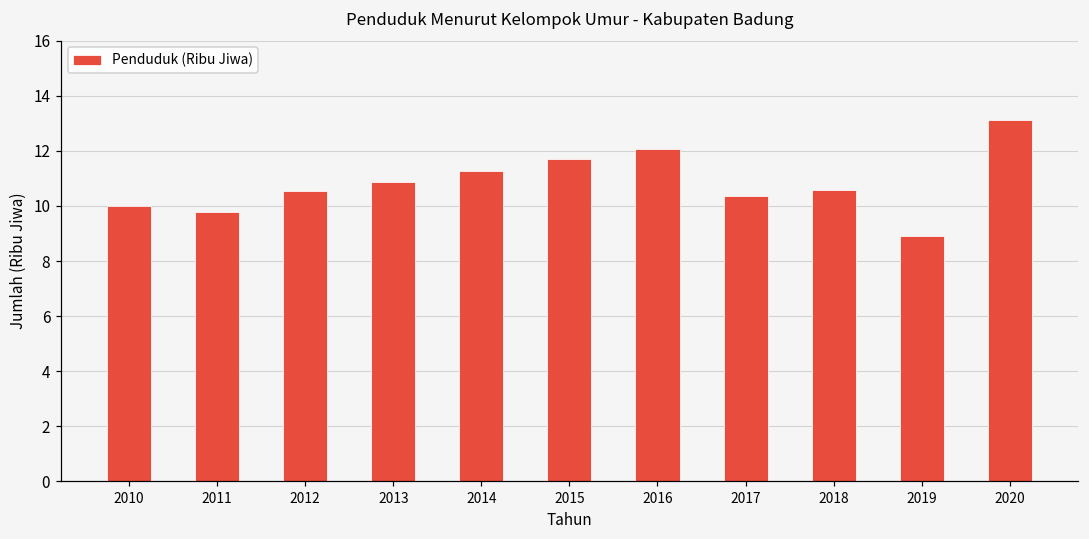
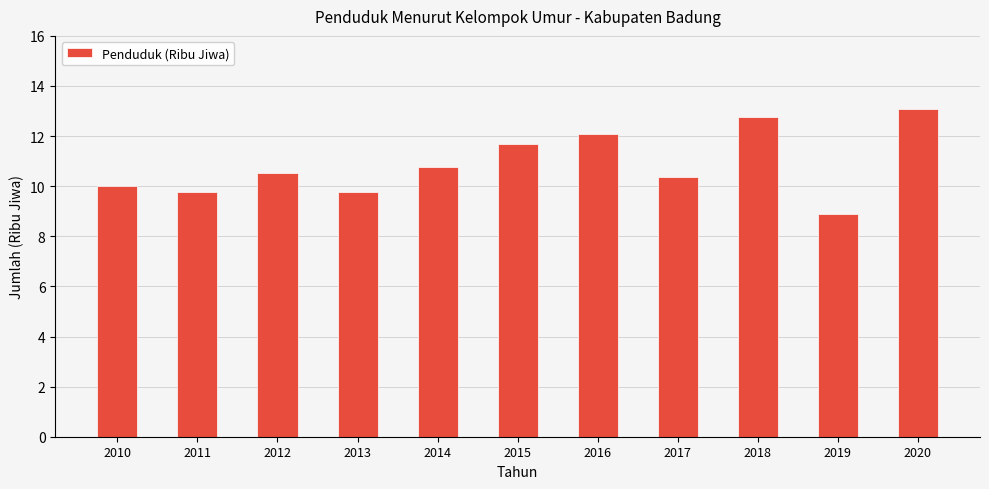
  {
    "2010": 10.0,
    "2011": 9.8,
    "2012": 10.5,
-   "2013": 10.9,
-   "2014": 11.3,
+   "2013": 9.8,
+   "2014": 10.8,
    "2015": 11.7,
    "2016": 12.1,
    "2017": 10.4,
-   "2018": 10.6,
+   "2018": 12.8,
    "2019": 8.9,
    "2020": 13.1
  }
